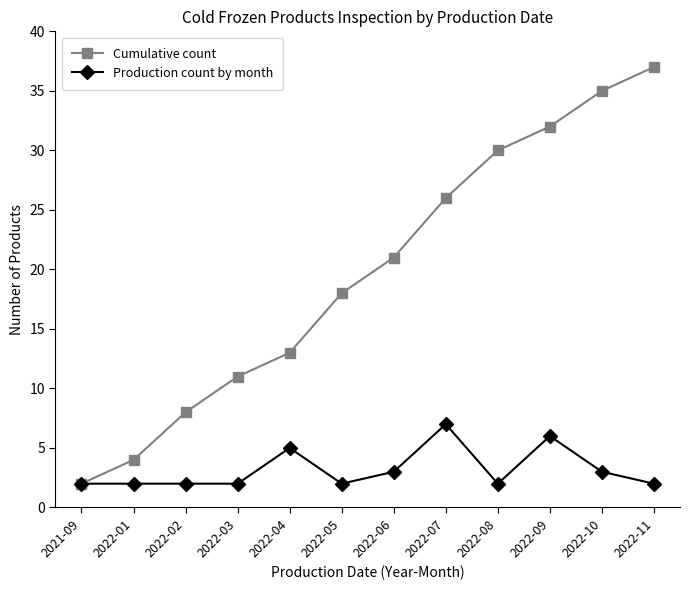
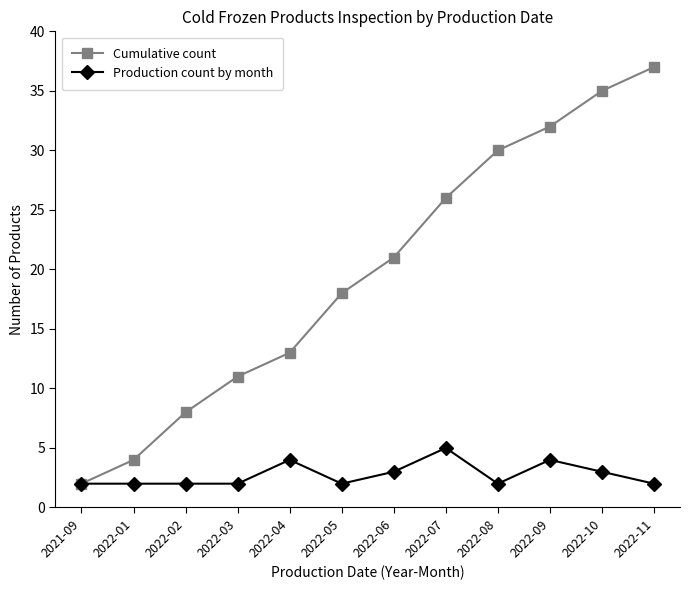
  {
    "Cumulative count": {
      "2022-01": 4,
      "2022-02": 8,
      "2022-03": 11,
      "2022-04": 13,
      "2022-05": 18,
      "2022-06": 21,
      "2022-07": 26,
      "2022-08": 30,
      "2022-09": 32,
      "2022-10": 35,
      "2022-11": 37
    },
    "Production count by month": {
      "2022-01": 2,
      "2022-02": 2,
      "2022-03": 2,
-     "2022-04": 5,
+     "2022-04": 4,
      "2022-05": 2,
      "2022-06": 3,
-     "2022-07": 7,
+     "2022-07": 5,
      "2022-08": 2,
-     "2022-09": 6,
+     "2022-09": 4,
      "2022-10": 3,
      "2022-11": 2
    }
  }
